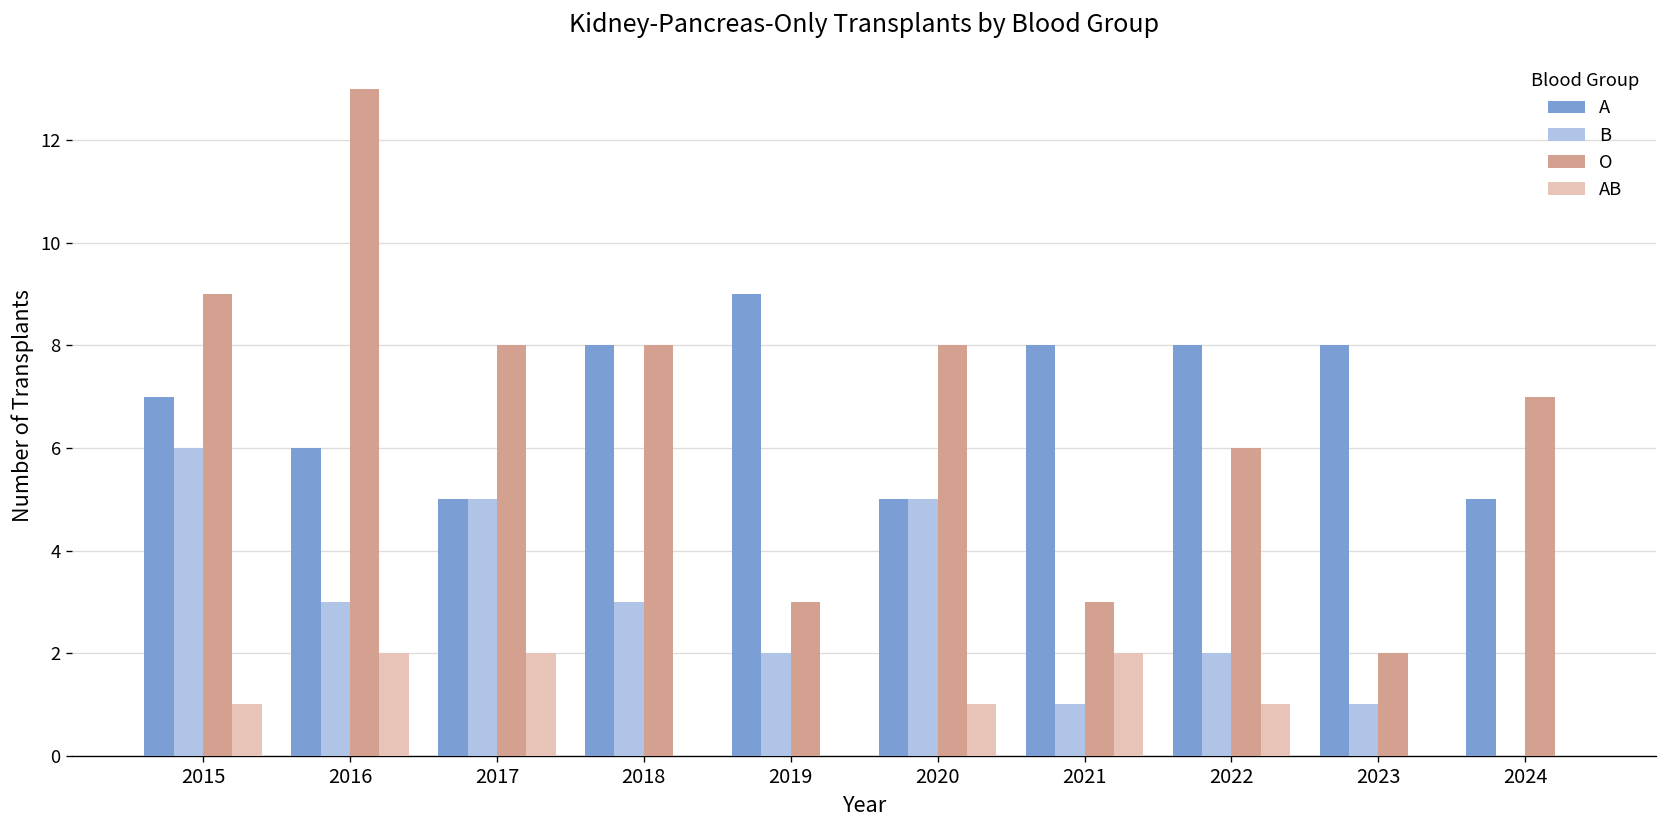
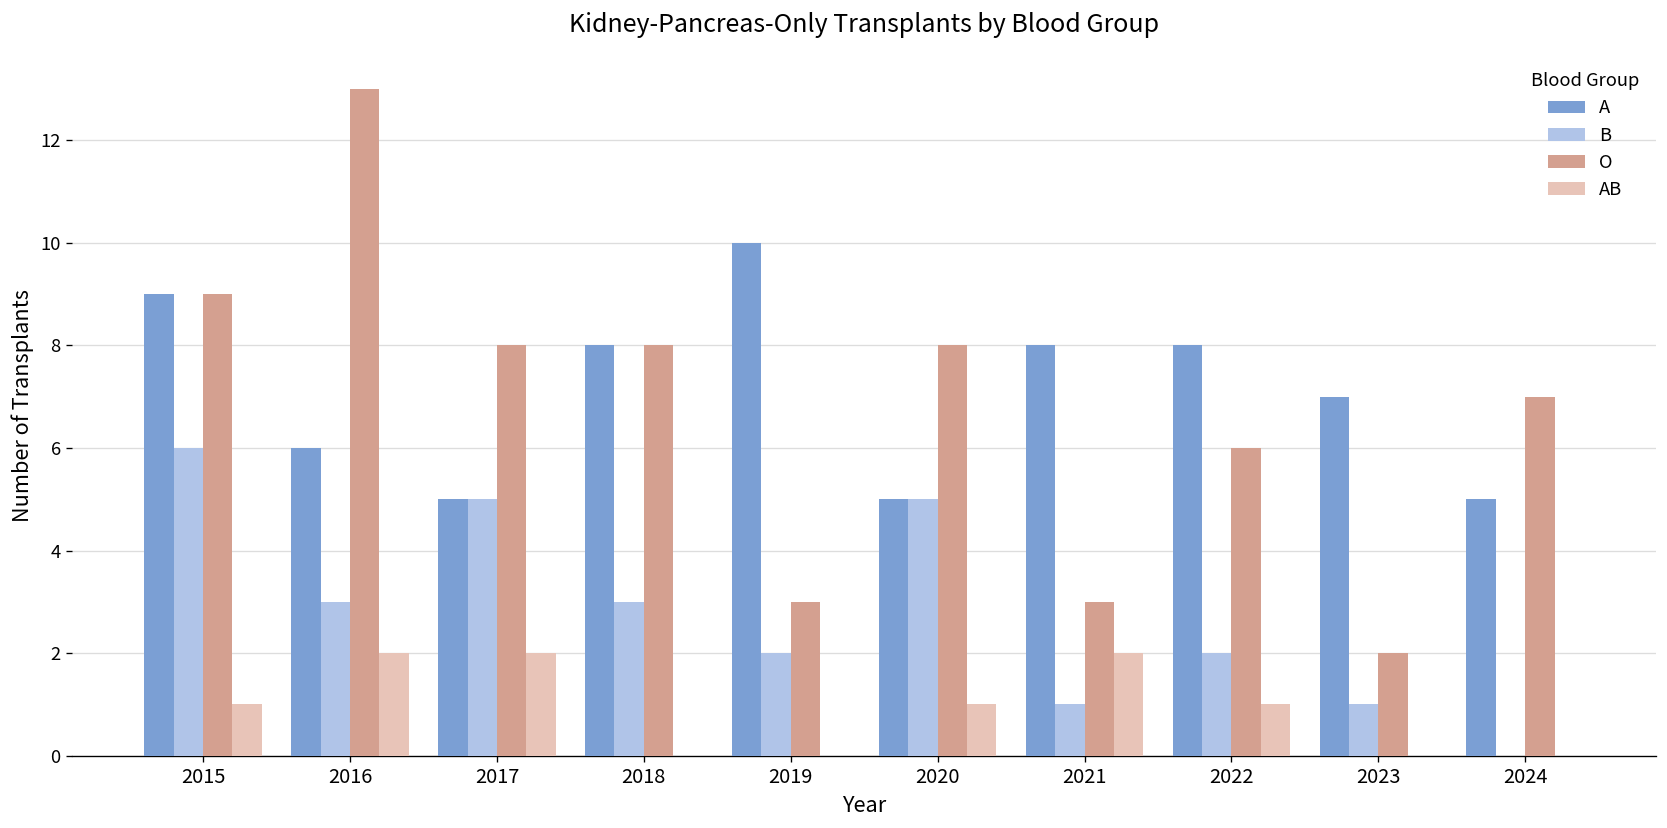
  {
    "A": {
-     "2015": 7,
+     "2015": 9,
      "2016": 6,
      "2017": 5,
      "2018": 8,
-     "2019": 9,
+     "2019": 10,
      "2020": 5,
      "2021": 8,
      "2022": 8,
-     "2023": 8,
+     "2023": 7,
      "2024": 5
    },
    "B": {
      "2015": 6,
      "2016": 3,
      "2017": 5,
      "2018": 3,
      "2019": 2,
      "2020": 5,
      "2021": 1,
      "2022": 2,
      "2023": 1,
      "2024": 0
    }
  }
